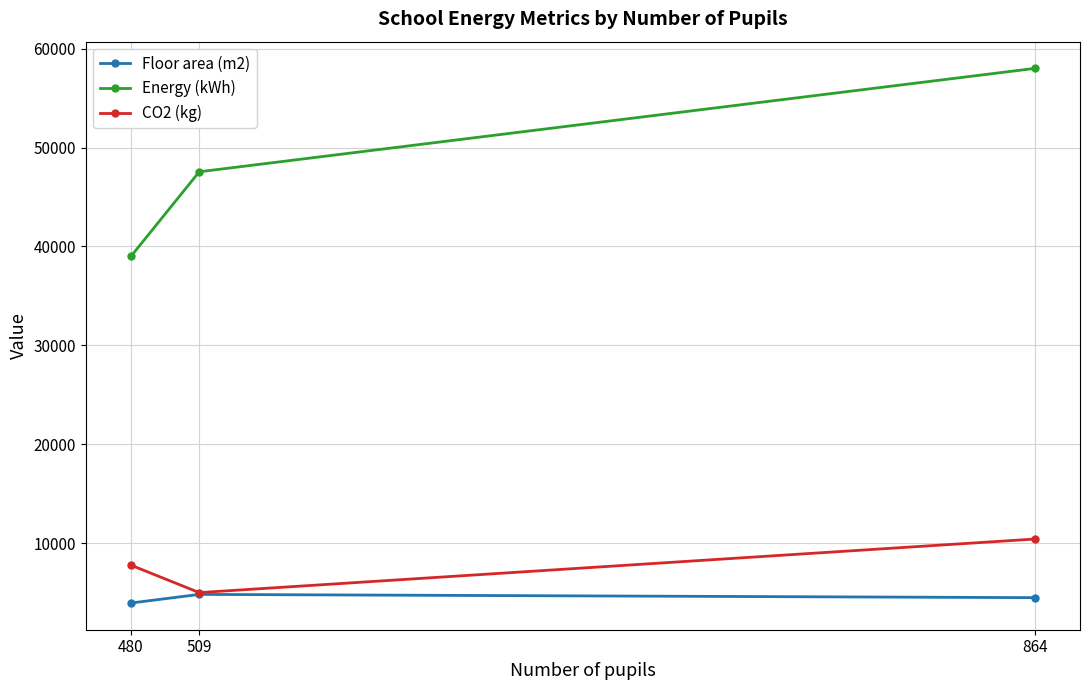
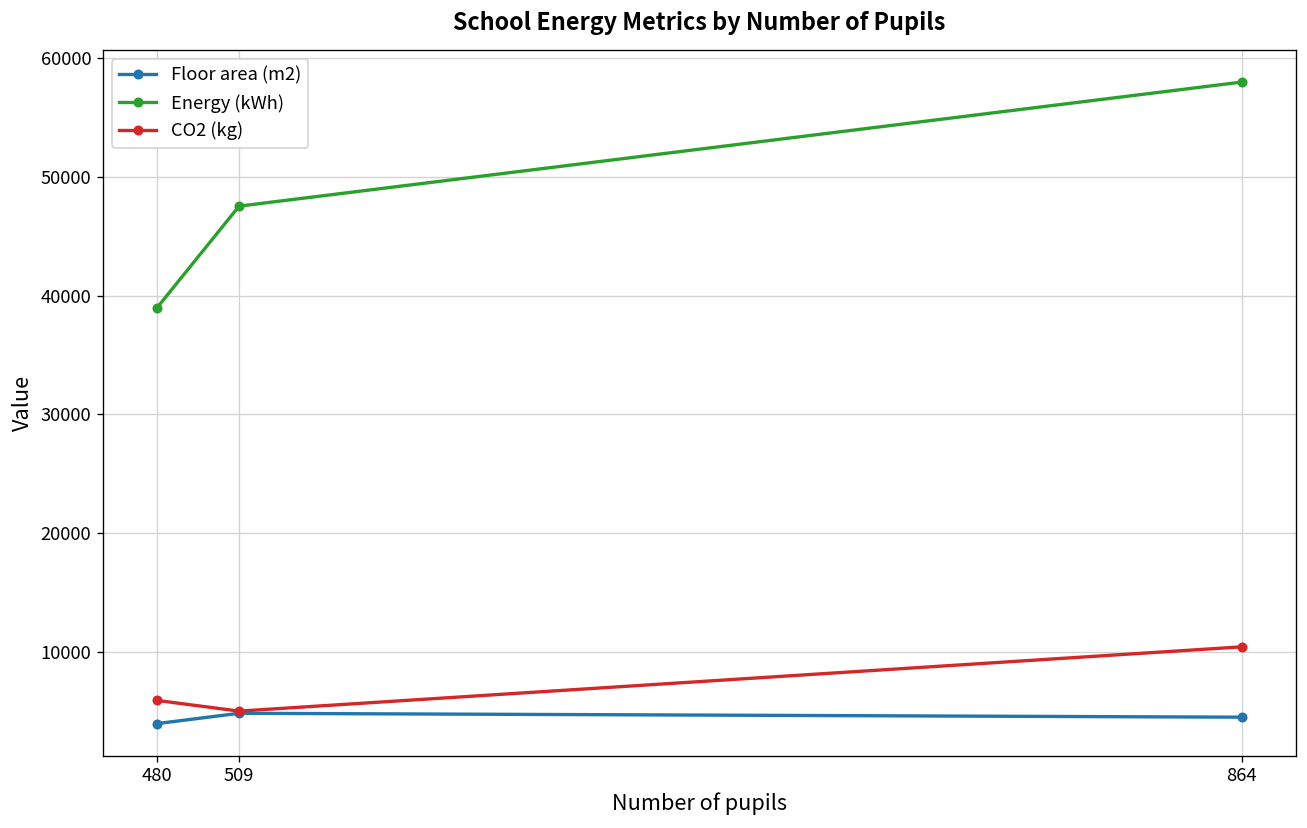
  {
    "Floor area (m2)": {
      "480": 4000,
      "864": 4000
    },
    "Energy (kWh)": {
      "480": 39000,
      "509": 48000,
      "864": 58000
    },
    "CO2 (kg)": {
-     "480": 8000,
+     "480": 6000,
      "864": 10000
    }
  }
